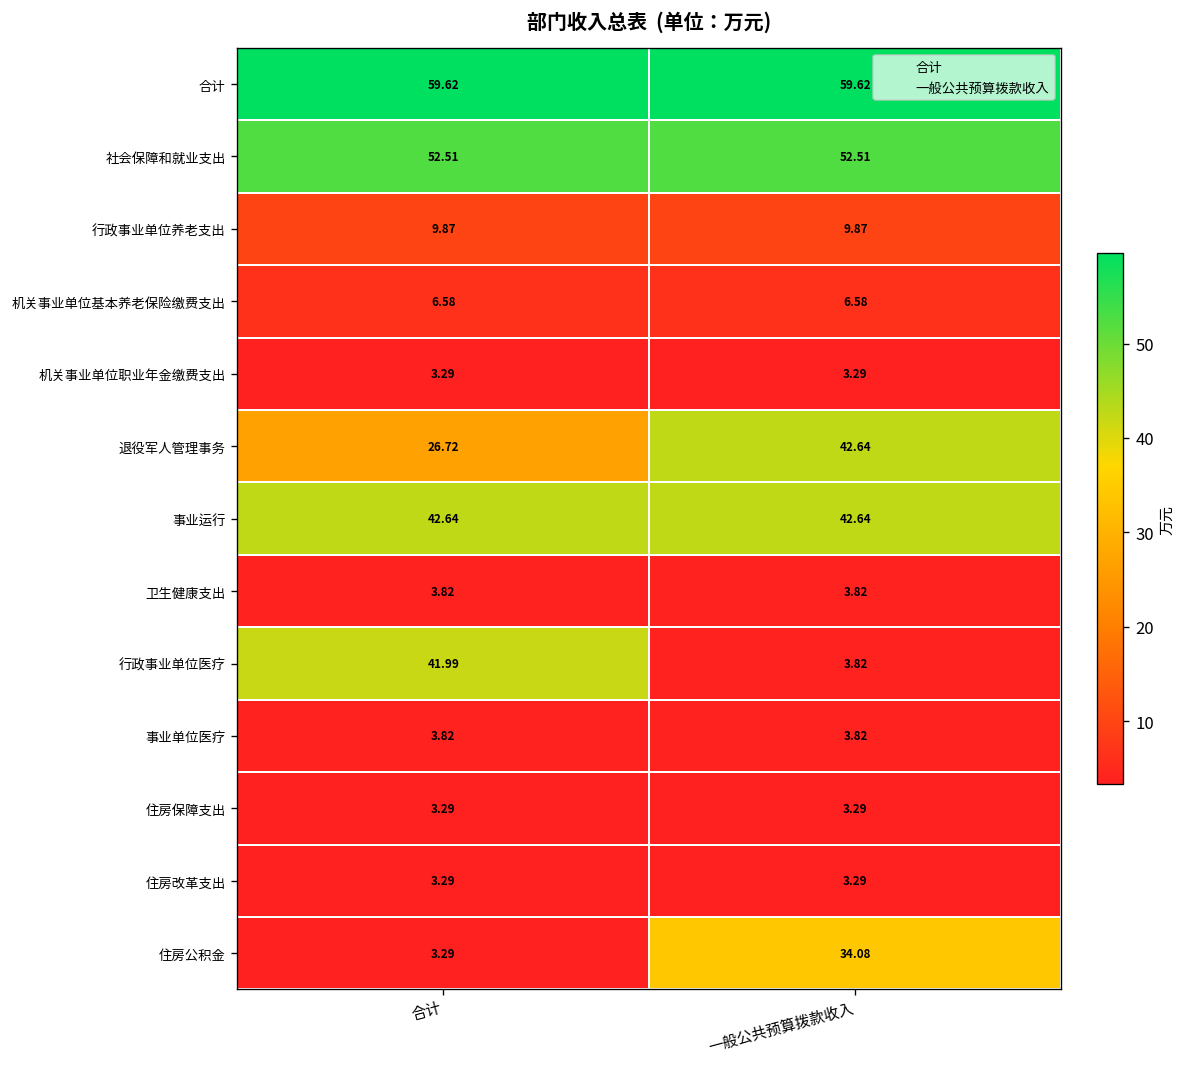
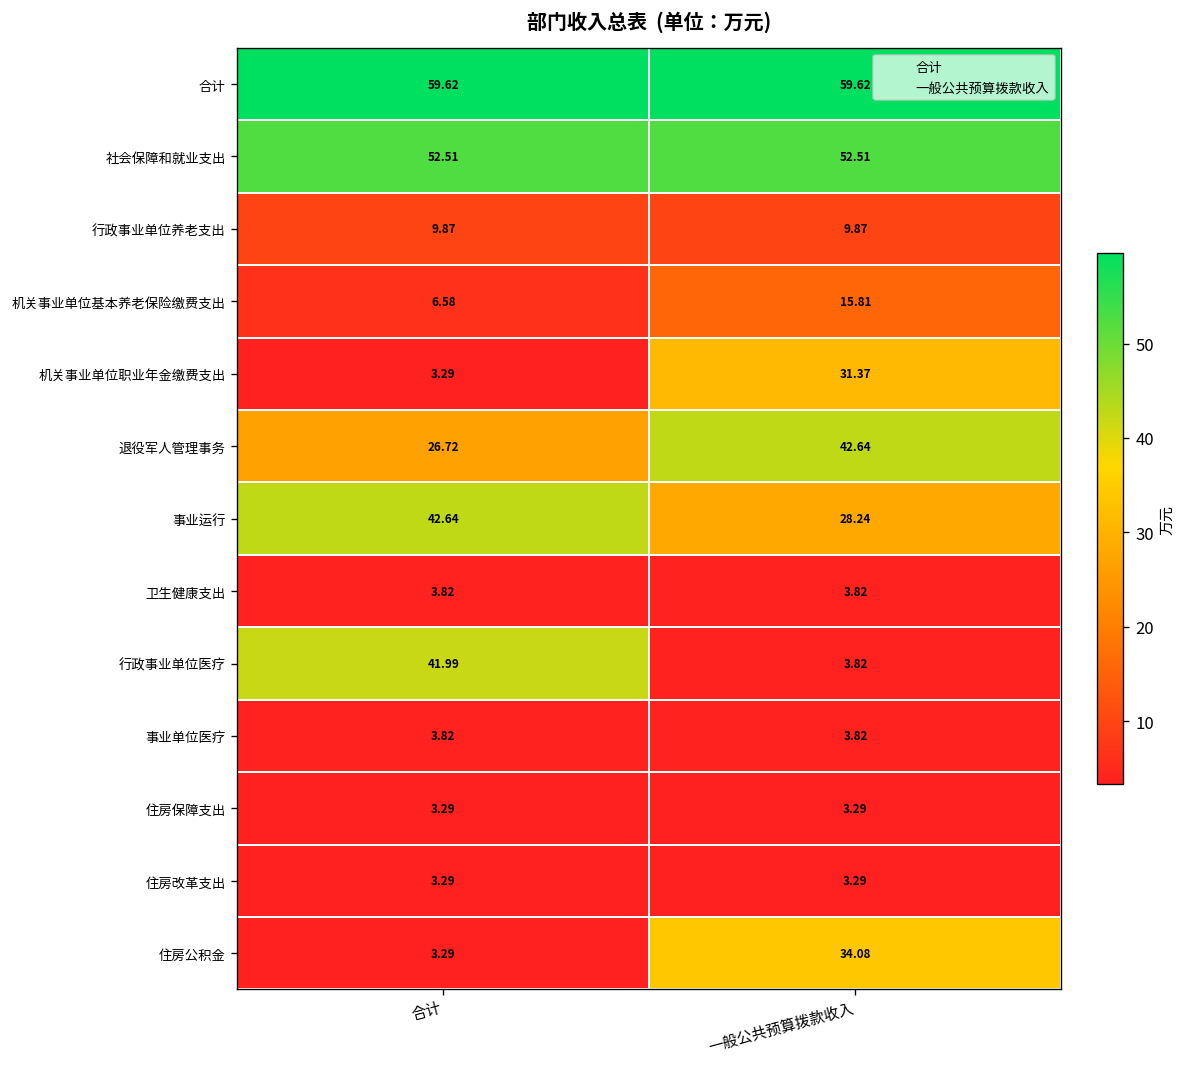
  {
    "合计": {
      "合计": 59.62,
      "一般公共预算拨款收入": 59.62
    },
    "社会保障和就业支出": {
      "合计": 52.51,
      "一般公共预算拨款收入": 52.51
    },
    "行政事业单位养老支出": {
      "合计": 9.87,
      "一般公共预算拨款收入": 9.87
    },
    "机关事业单位基本养老保险缴费支出": {
      "合计": 6.58,
-     "一般公共预算拨款收入": 6.58
+     "一般公共预算拨款收入": 15.81
    },
    "机关事业单位职业年金缴费支出": {
      "合计": 3.29,
-     "一般公共预算拨款收入": 3.29
+     "一般公共预算拨款收入": 31.37
    },
    "退役军人管理事务": {
      "合计": 26.72,
      "一般公共预算拨款收入": 42.64
    },
    "事业运行": {
      "合计": 42.64,
-     "一般公共预算拨款收入": 42.64
+     "一般公共预算拨款收入": 28.24
    },
    "卫生健康支出": {
      "合计": 3.82,
      "一般公共预算拨款收入": 3.82
    },
    "行政事业单位医疗": {
      "合计": 41.99,
      "一般公共预算拨款收入": 3.82
    },
    "事业单位医疗": {
      "合计": 3.82,
      "一般公共预算拨款收入": 3.82
    },
    "住房保障支出": {
      "合计": 3.29,
      "一般公共预算拨款收入": 3.29
    },
    "住房改革支出": {
      "合计": 3.29,
      "一般公共预算拨款收入": 3.29
    },
    "住房公积金": {
      "合计": 3.29,
      "一般公共预算拨款收入": 34.08
    }
  }
